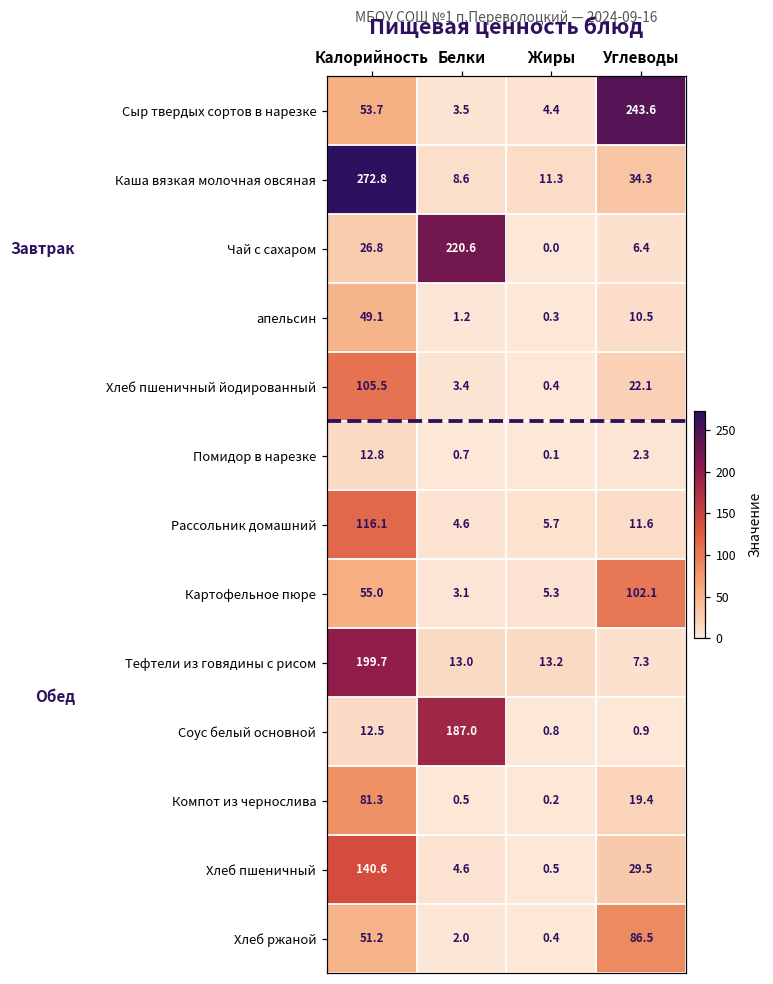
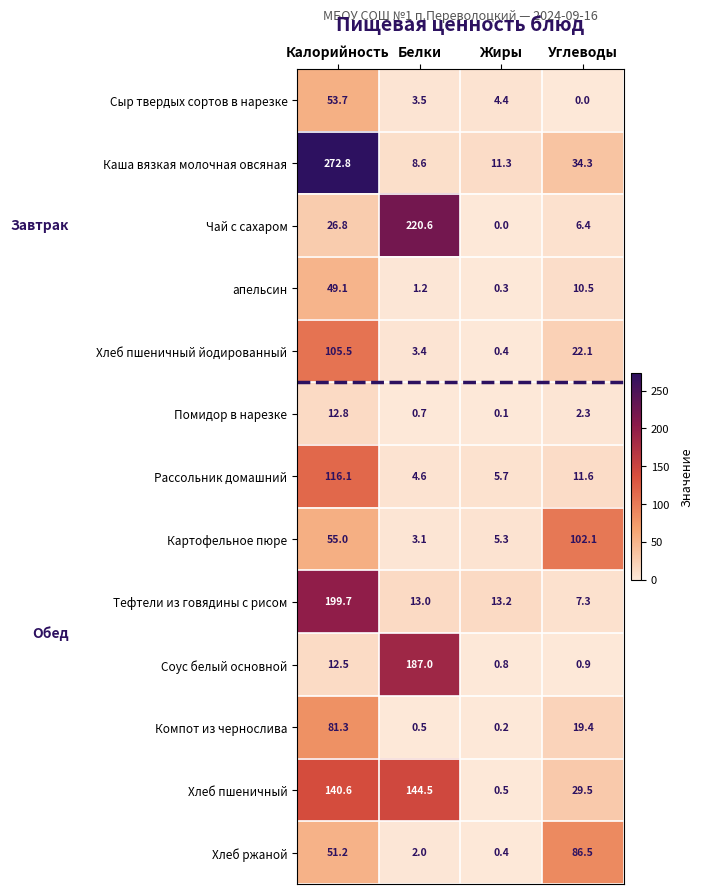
  {
    "Сыр твердых сортов в нарезке": {
      "Калорийность": 53.7,
      "Белки": 3.5,
      "Жиры": 4.4,
-     "Углеводы": 243.6
+     "Углеводы": 0.0
    },
    "Каша вязкая молочная овсяная": {
      "Калорийность": 272.8,
      "Белки": 8.6,
      "Жиры": 11.3,
      "Углеводы": 34.3
    },
    "Чай с сахаром": {
      "Калорийность": 26.8,
      "Белки": 220.6,
      "Жиры": 0.0,
      "Углеводы": 6.4
    },
    "апельсин": {
      "Калорийность": 49.1,
      "Белки": 1.2,
      "Жиры": 0.3,
      "Углеводы": 10.5
    },
    "Хлеб пшеничный йодированный": {
      "Калорийность": 105.5,
      "Белки": 3.4,
      "Жиры": 0.4,
      "Углеводы": 22.1
    },
    "Помидор в нарезке": {
      "Калорийность": 12.8,
      "Белки": 0.7,
      "Жиры": 0.1,
      "Углеводы": 2.3
    },
    "Рассольник домашний": {
      "Калорийность": 116.1,
      "Белки": 4.6,
      "Жиры": 5.7,
      "Углеводы": 11.6
    },
    "Картофельное пюре": {
      "Калорийность": 55.0,
      "Белки": 3.1,
      "Жиры": 5.3,
      "Углеводы": 102.1
    },
    "Тефтели из говядины с рисом": {
      "Калорийность": 199.7,
      "Белки": 13.0,
      "Жиры": 13.2,
      "Углеводы": 7.3
    },
    "Соус белый основной": {
      "Калорийность": 12.5,
      "Белки": 187.0,
      "Жиры": 0.8,
      "Углеводы": 0.9
    },
    "Компот из чернослива": {
      "Калорийность": 81.3,
      "Белки": 0.5,
      "Жиры": 0.2,
      "Углеводы": 19.4
    },
    "Хлеб пшеничный": {
      "Калорийность": 140.6,
-     "Белки": 4.6,
+     "Белки": 144.5,
      "Жиры": 0.5,
      "Углеводы": 29.5
    },
    "Хлеб ржаной": {
      "Калорийность": 51.2,
      "Белки": 2.0,
      "Жиры": 0.4,
      "Углеводы": 86.5
    }
  }
